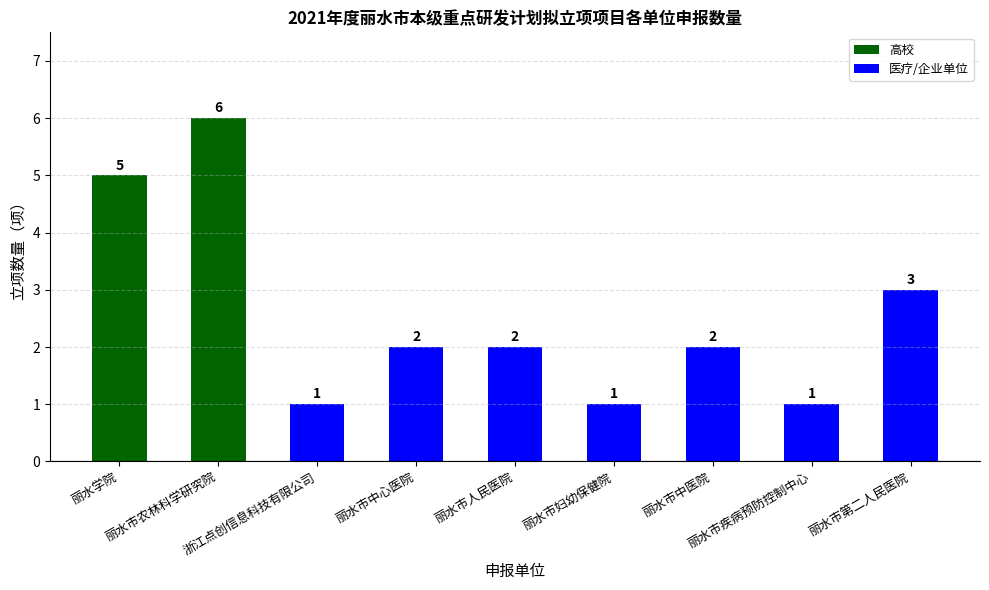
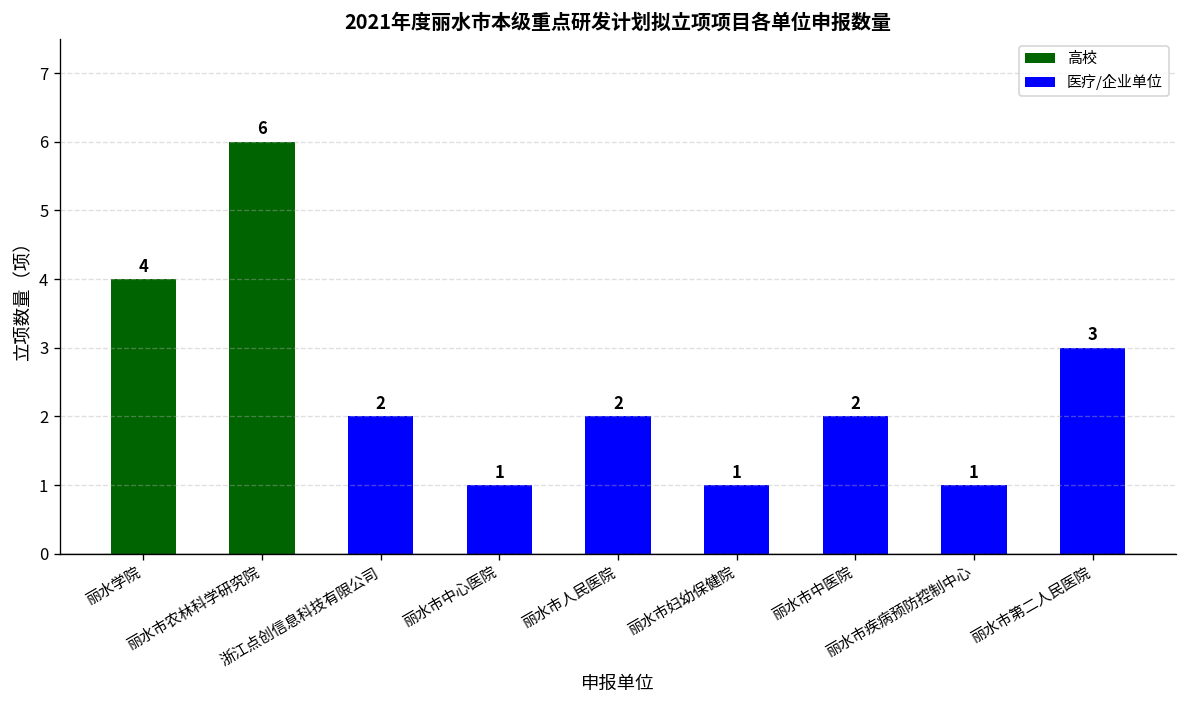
  {
-   "丽水学院": 5,
+   "丽水学院": 4,
    "丽水市农林科学研究院": 6,
-   "浙江点创信息科技有限公司": 1,
-   "丽水市中心医院": 2,
+   "浙江点创信息科技有限公司": 2,
+   "丽水市中心医院": 1,
    "丽水市人民医院": 2,
    "丽水市妇幼保健院": 1,
    "丽水市中医院": 2,
    "丽水市疾病预防控制中心": 1,
    "丽水市第二人民医院": 3
  }
